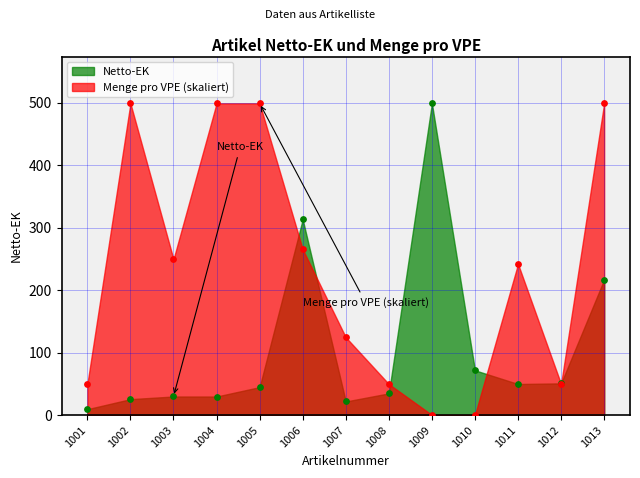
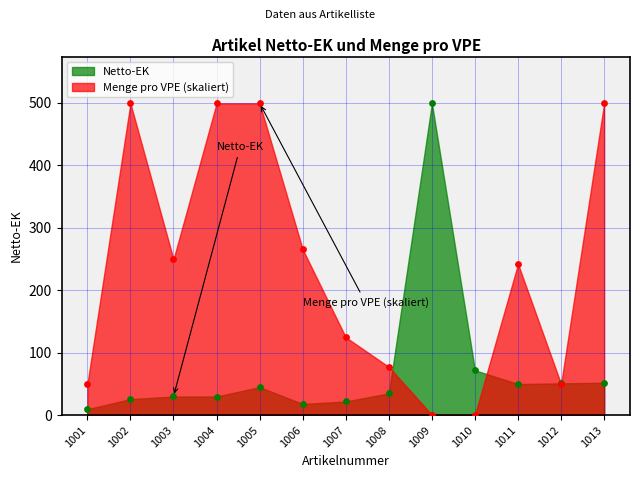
  {
    "Netto-EK": {
      "1001": 10,
      "1002": 30,
      "1003": 30,
      "1004": 30,
      "1005": 50,
-     "1006": 310,
+     "1006": 20,
      "1007": 20,
      "1008": 40,
      "1009": 500,
      "1010": 70,
      "1011": 50,
-     "1013": 220
+     "1013": 50
    },
    "Menge pro VPE (skaliert)": {
      "1001": 50,
      "1002": 500,
      "1003": 250,
      "1004": 500,
      "1005": 500,
      "1006": 270,
      "1007": 120,
-     "1008": 50,
+     "1008": 80,
      "1011": 240,
      "1013": 500
    }
  }
